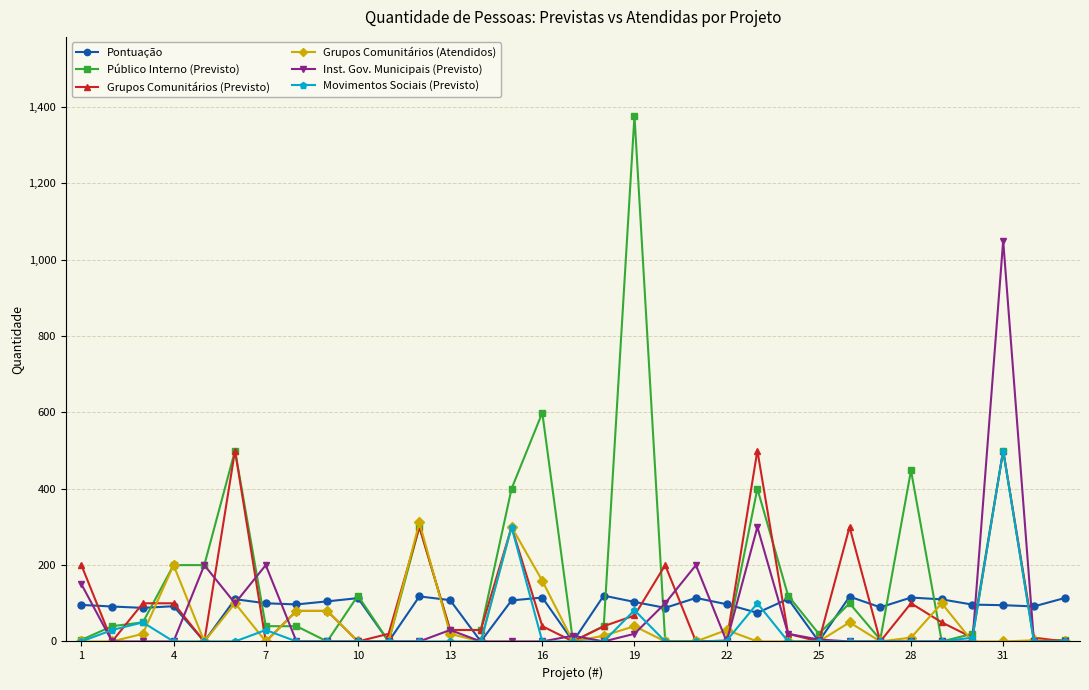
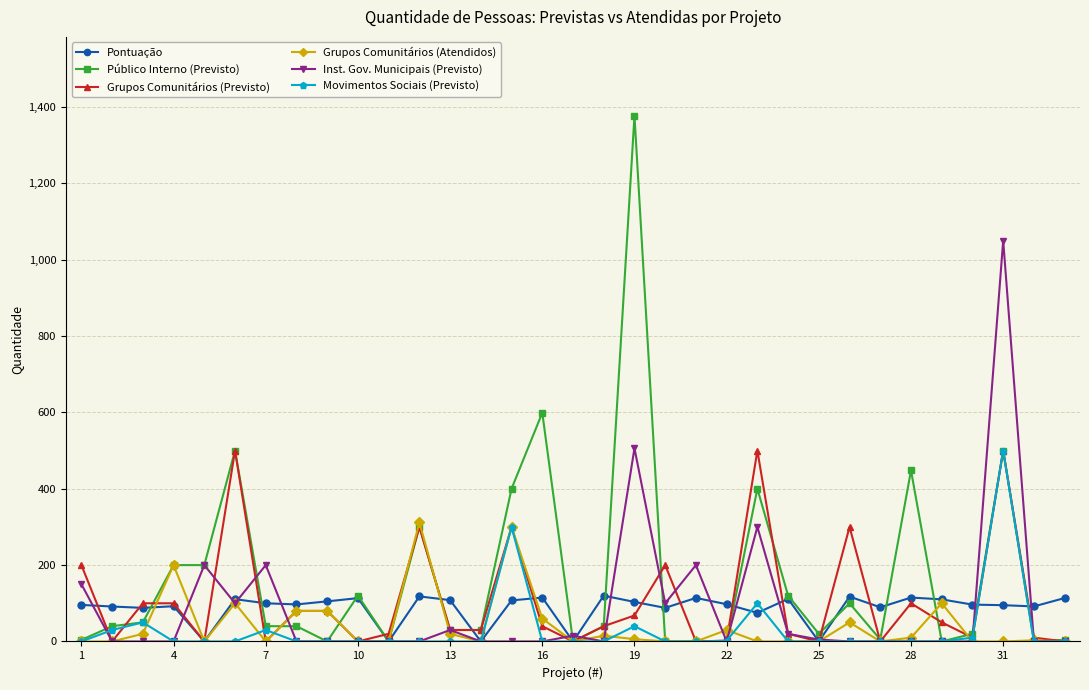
  {
    "Pontuação": {
      "1": "100",
      "4": "90",
      "7": "100",
      "13": "110",
      "16": "120",
      "19": "100",
      "22": "100",
      "28": "120",
      "31": "100"
    },
    "Público Interno (Previsto)": {
      "7": "40",
      "16": "600",
      "19": "1,380",
      "25": "20",
      "28": "450"
    },
    "Grupos Comunitários (Previsto)": {
      "1": "200",
      "4": "100",
      "16": "40",
      "19": "70",
      "28": "100"
    },
    "Grupos Comunitários (Atendidos)": {
      "13": "20",
-     "16": "160",
-     "19": "40",
+     "16": "60",
+     "19": "10",
      "22": "30",
      "28": "10",
      "31": "0"
    },
    "Inst. Gov. Municipais (Previsto)": {
      "1": "150",
      "7": "200",
-     "19": "20",
+     "19": "510",
      "31": "1,050"
    },
    "Movimentos Sociais (Previsto)": {
      "7": "30",
      "13": "0",
-     "19": "80"
+     "19": "40"
    }
  }
